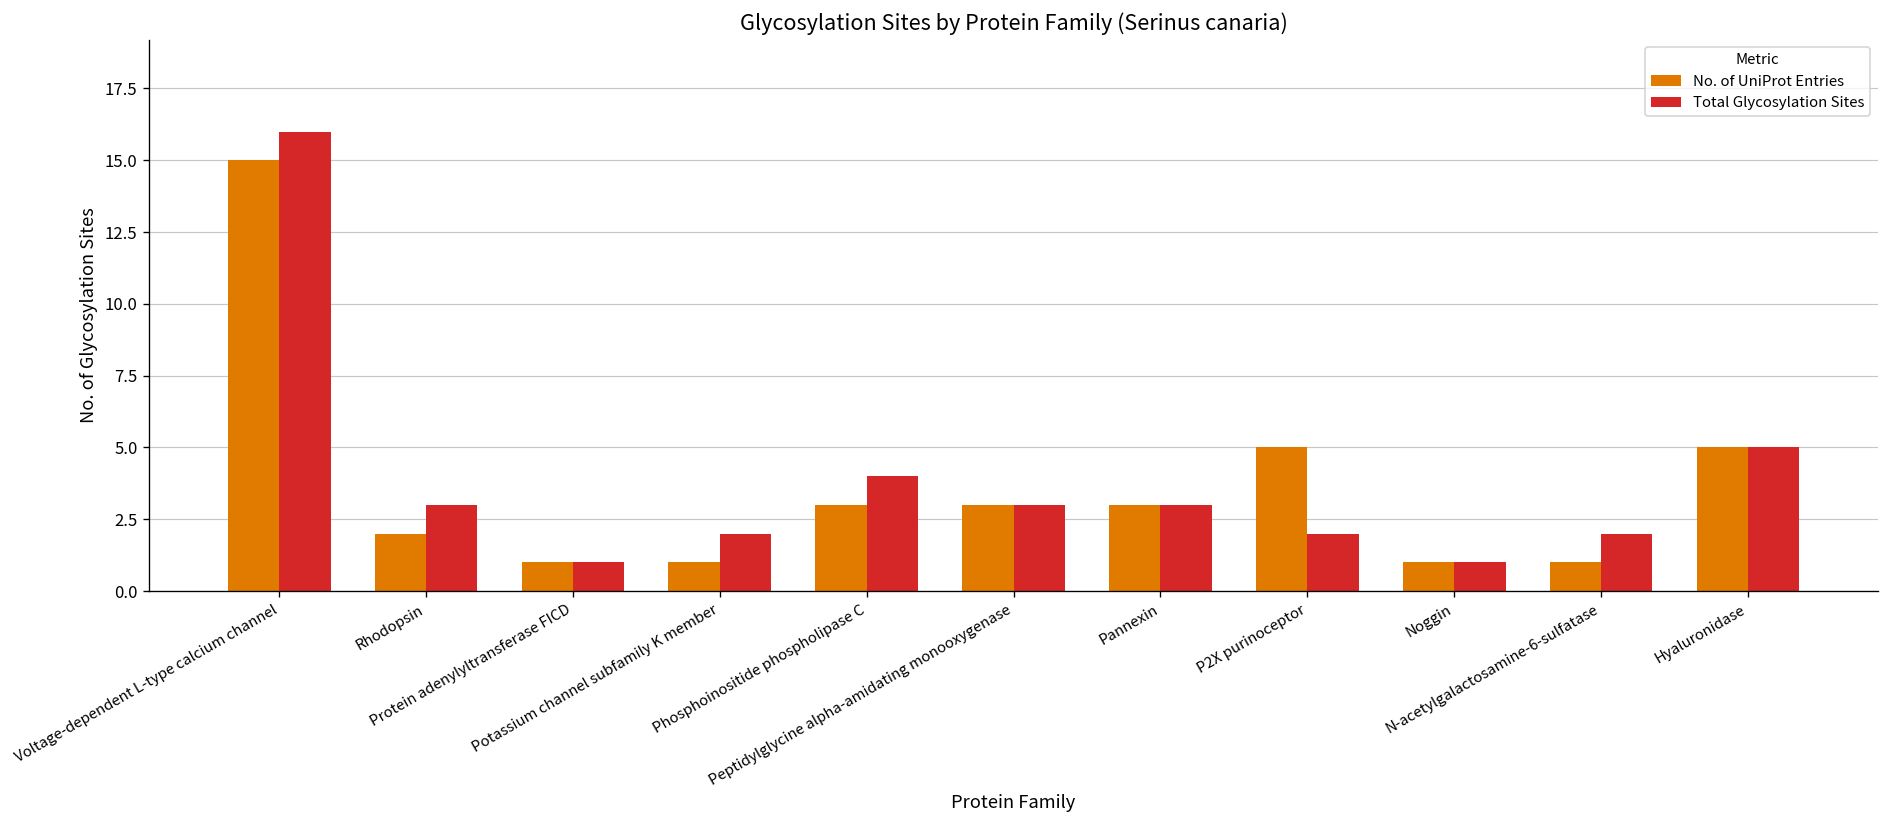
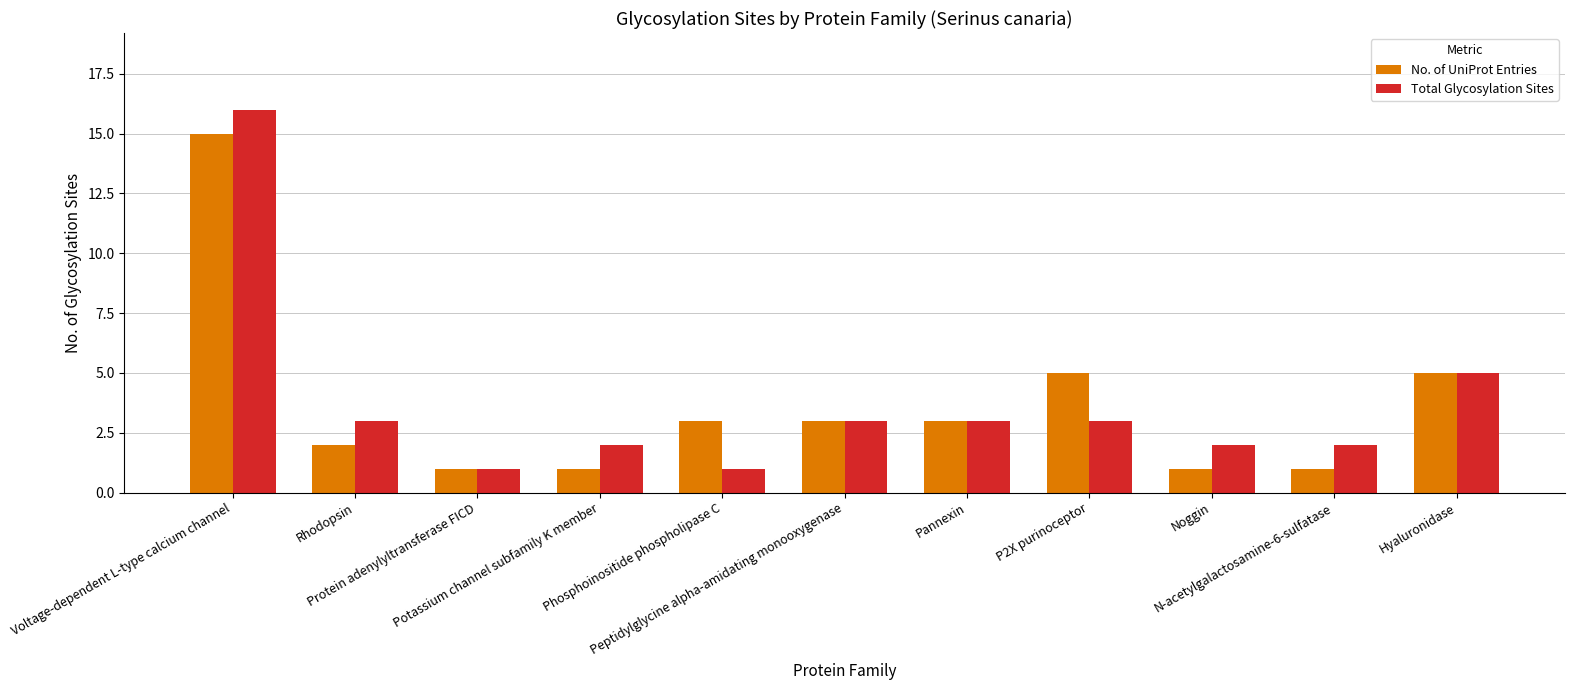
  {
    "No. of UniProt Entries": {
      "Voltage-dependent L-type calcium channel": 15,
      "Rhodopsin": 2,
      "Protein adenylyltransferase FICD": 1,
      "Potassium channel subfamily K member": 1,
      "Phosphoinositide phospholipase C": 3,
      "Peptidylglycine alpha-amidating monooxygenase": 3,
      "Pannexin": 3,
      "P2X purinoceptor": 5,
      "Noggin": 1,
      "N-acetylgalactosamine-6-sulfatase": 1,
      "Hyaluronidase": 5
    },
    "Total Glycosylation Sites": {
      "Voltage-dependent L-type calcium channel": 16,
      "Rhodopsin": 3,
      "Protein adenylyltransferase FICD": 1,
      "Potassium channel subfamily K member": 2,
-     "Phosphoinositide phospholipase C": 4,
+     "Phosphoinositide phospholipase C": 1,
      "Peptidylglycine alpha-amidating monooxygenase": 3,
      "Pannexin": 3,
-     "P2X purinoceptor": 2,
-     "Noggin": 1,
+     "P2X purinoceptor": 3,
+     "Noggin": 2,
      "N-acetylgalactosamine-6-sulfatase": 2,
      "Hyaluronidase": 5
    }
  }
